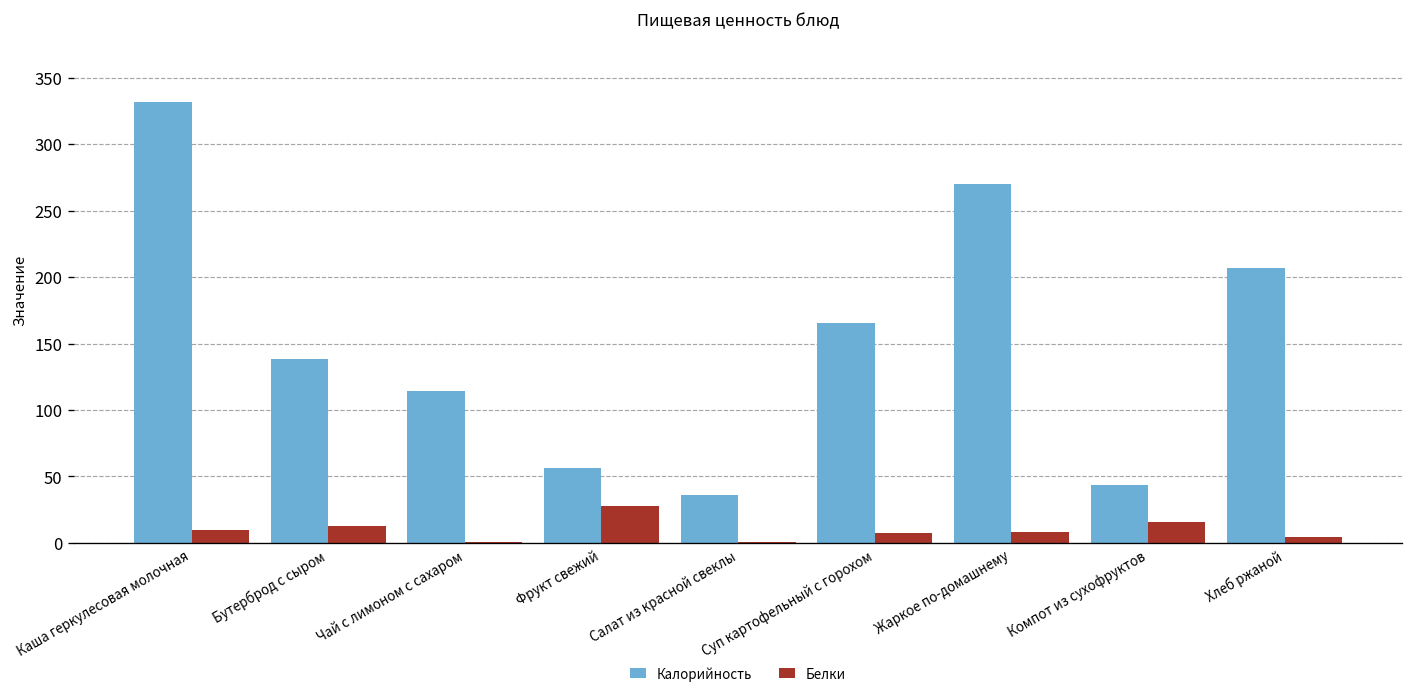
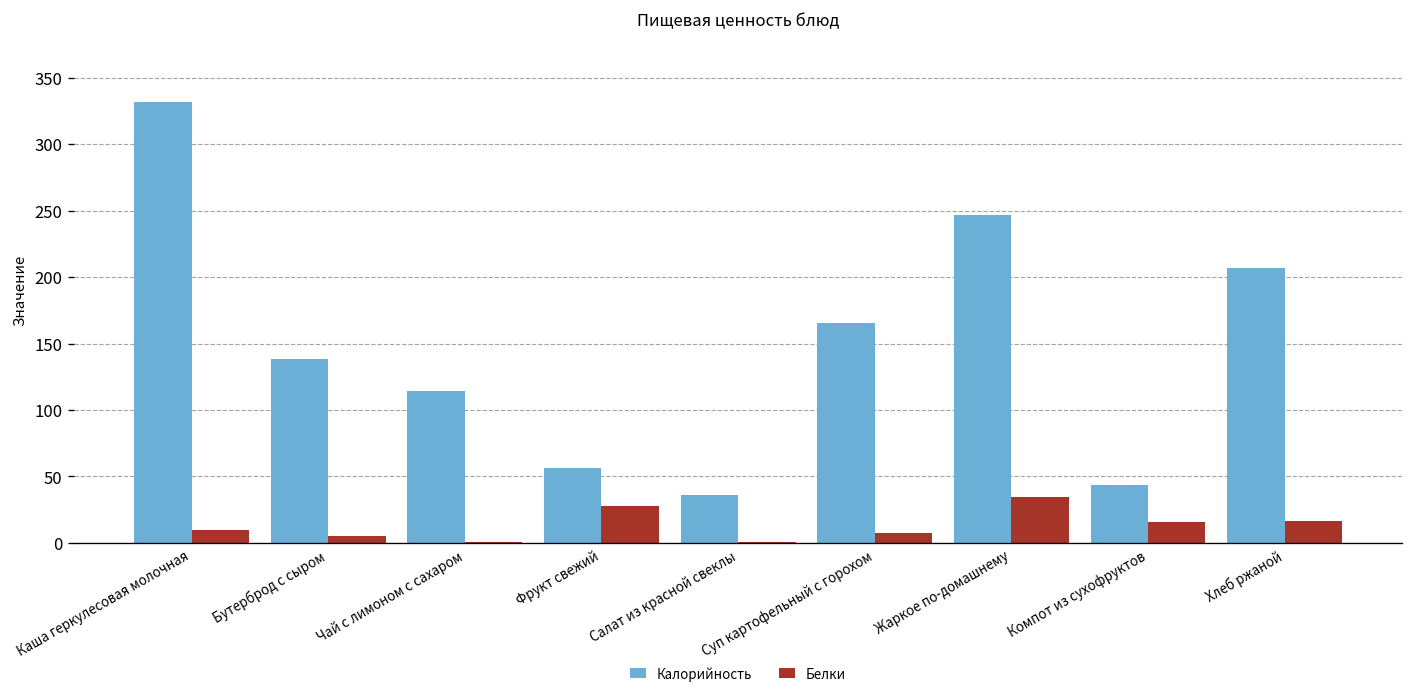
  {
    "Калорийность": {
      "Каша геркулесовая молочная": 332,
      "Бутерброд с сыром": 138,
      "Чай с лимоном с сахаром": 115,
      "Фрукт свежий": 56,
      "Салат из красной свеклы": 36,
      "Суп картофельный с горохом": 166,
-     "Жаркое по-домашнему": 270,
+     "Жаркое по-домашнему": 246,
      "Компот из сухофруктов": 44,
      "Хлеб ржаной": 207
    },
    "Белки": {
      "Каша геркулесовая молочная": 10,
-     "Бутерброд с сыром": 13,
+     "Бутерброд с сыром": 5,
      "Фрукт свежий": 28,
      "Суп картофельный с горохом": 7,
-     "Жаркое по-домашнему": 8,
+     "Жаркое по-домашнему": 35,
      "Компот из сухофруктов": 16,
-     "Хлеб ржаной": 4
+     "Хлеб ржаной": 16
    }
  }
